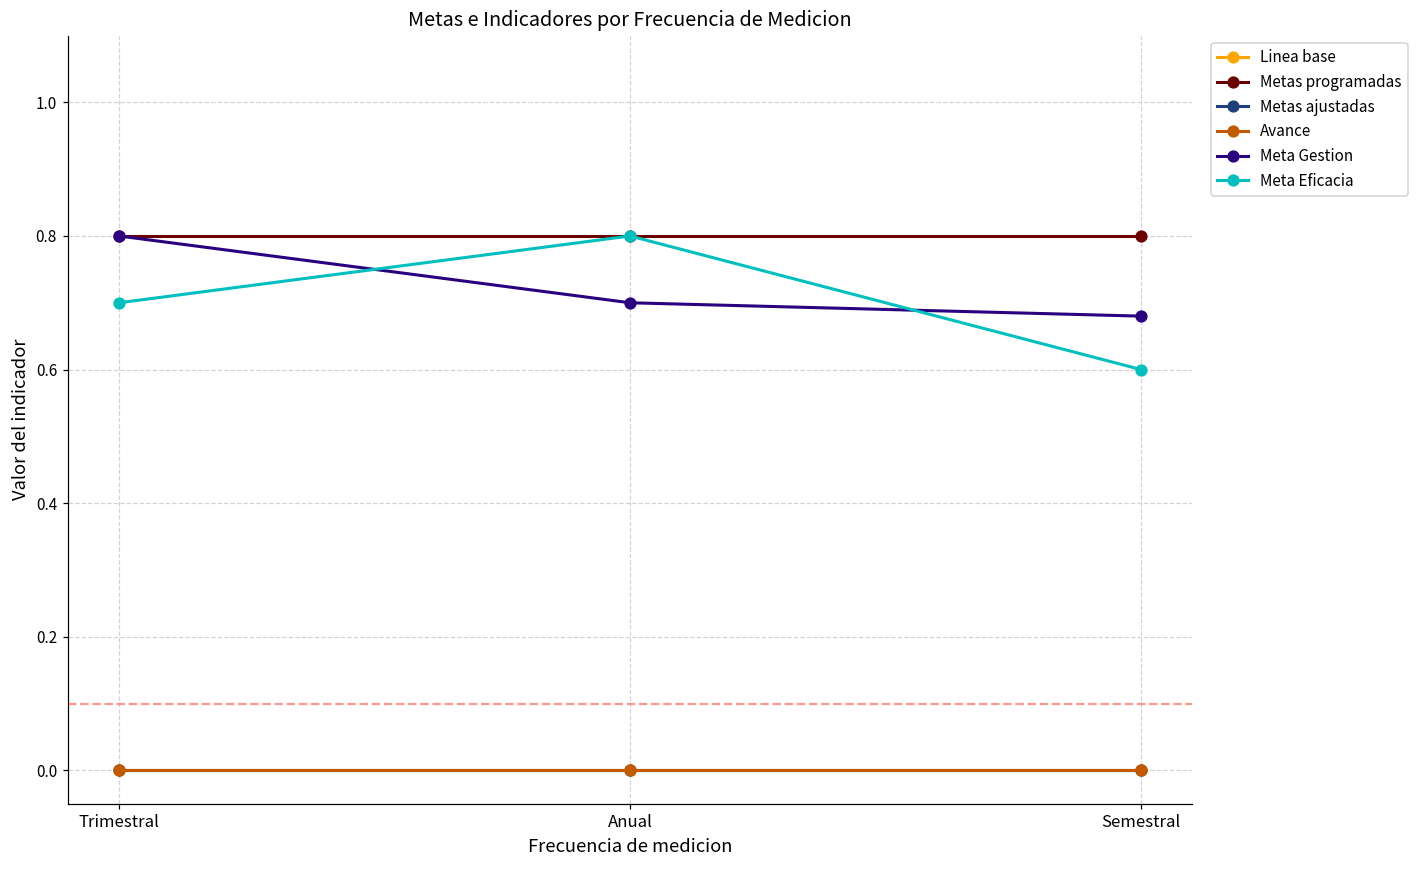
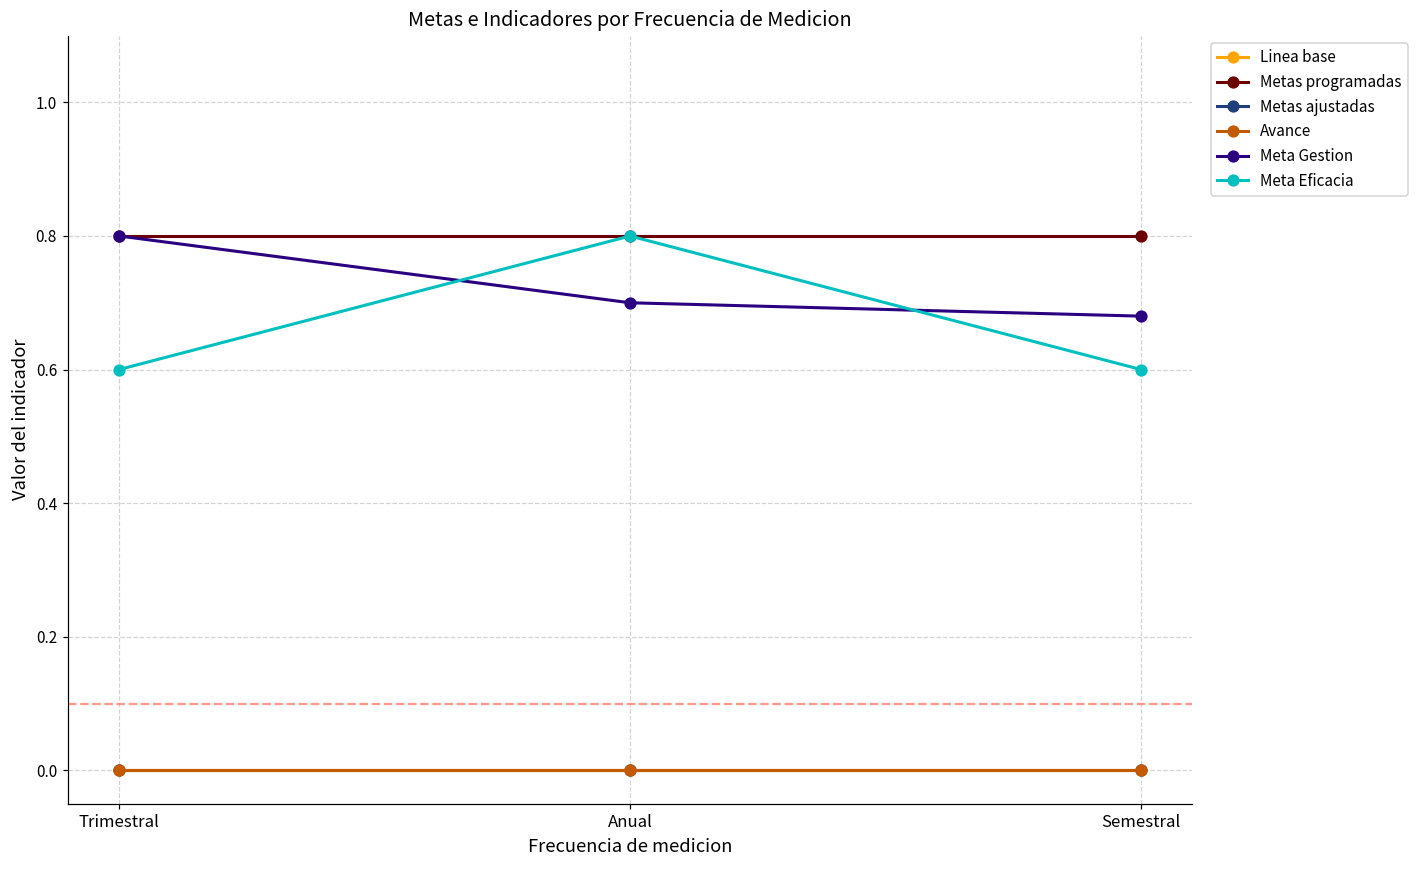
  {
    "Avance": {
      "Trimestral": 0.0,
      "Anual": 0.0,
      "Semestral": 0.0
    },
    "Metas programadas": {
      "Semestral": 0.8
    },
    "Meta Gestion": {
      "Anual": 0.7,
      "Semestral": 0.68
    },
    "Meta Eficacia": {
-     "Trimestral": 0.7,
+     "Trimestral": 0.6,
      "Semestral": 0.6
    }
  }
